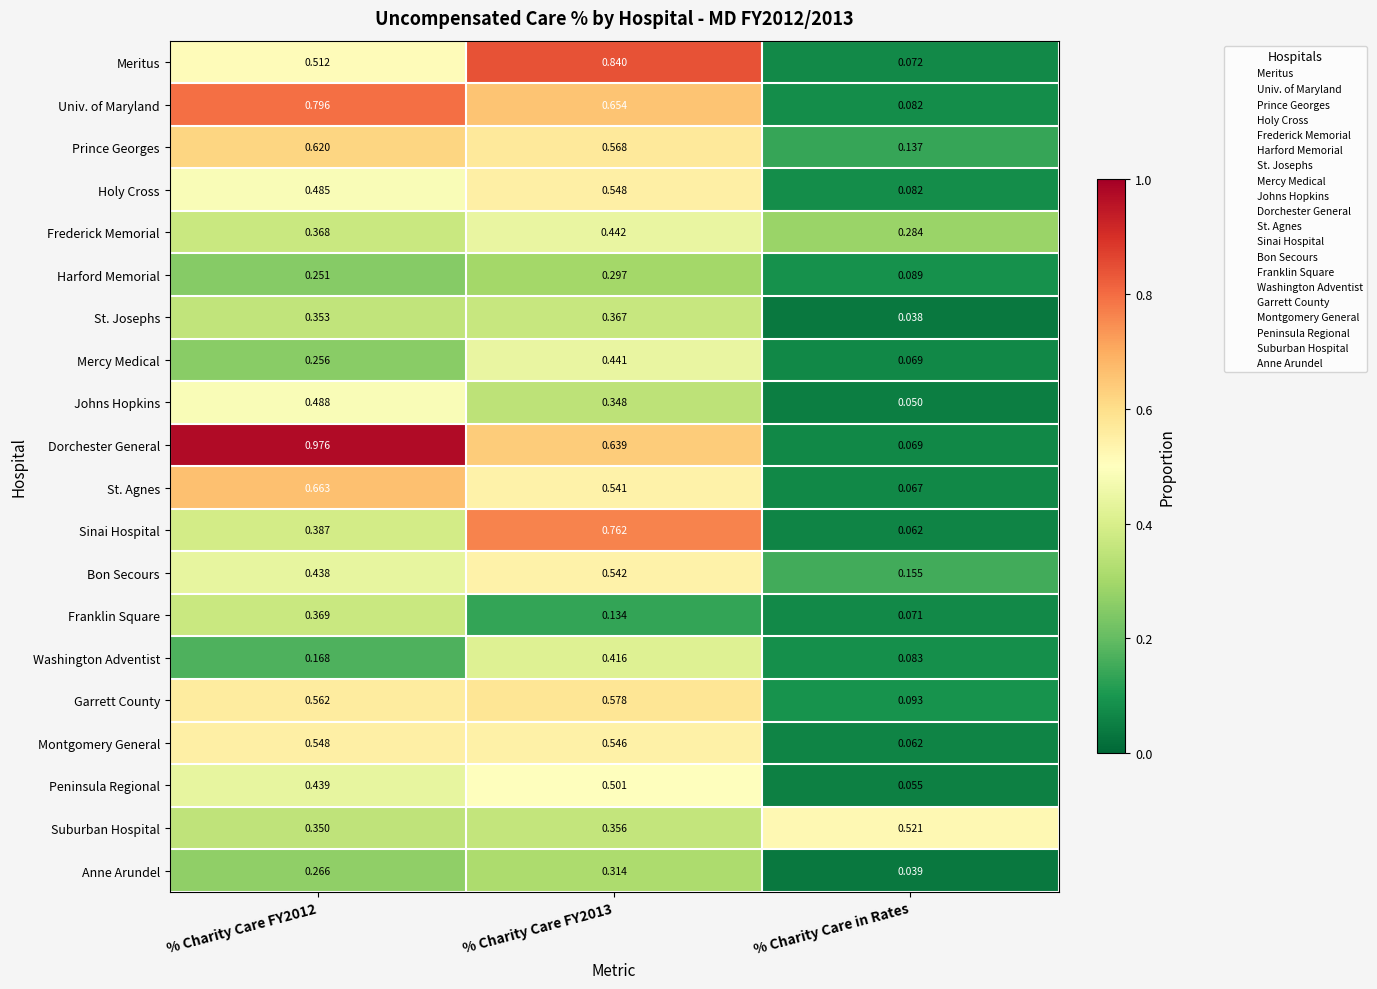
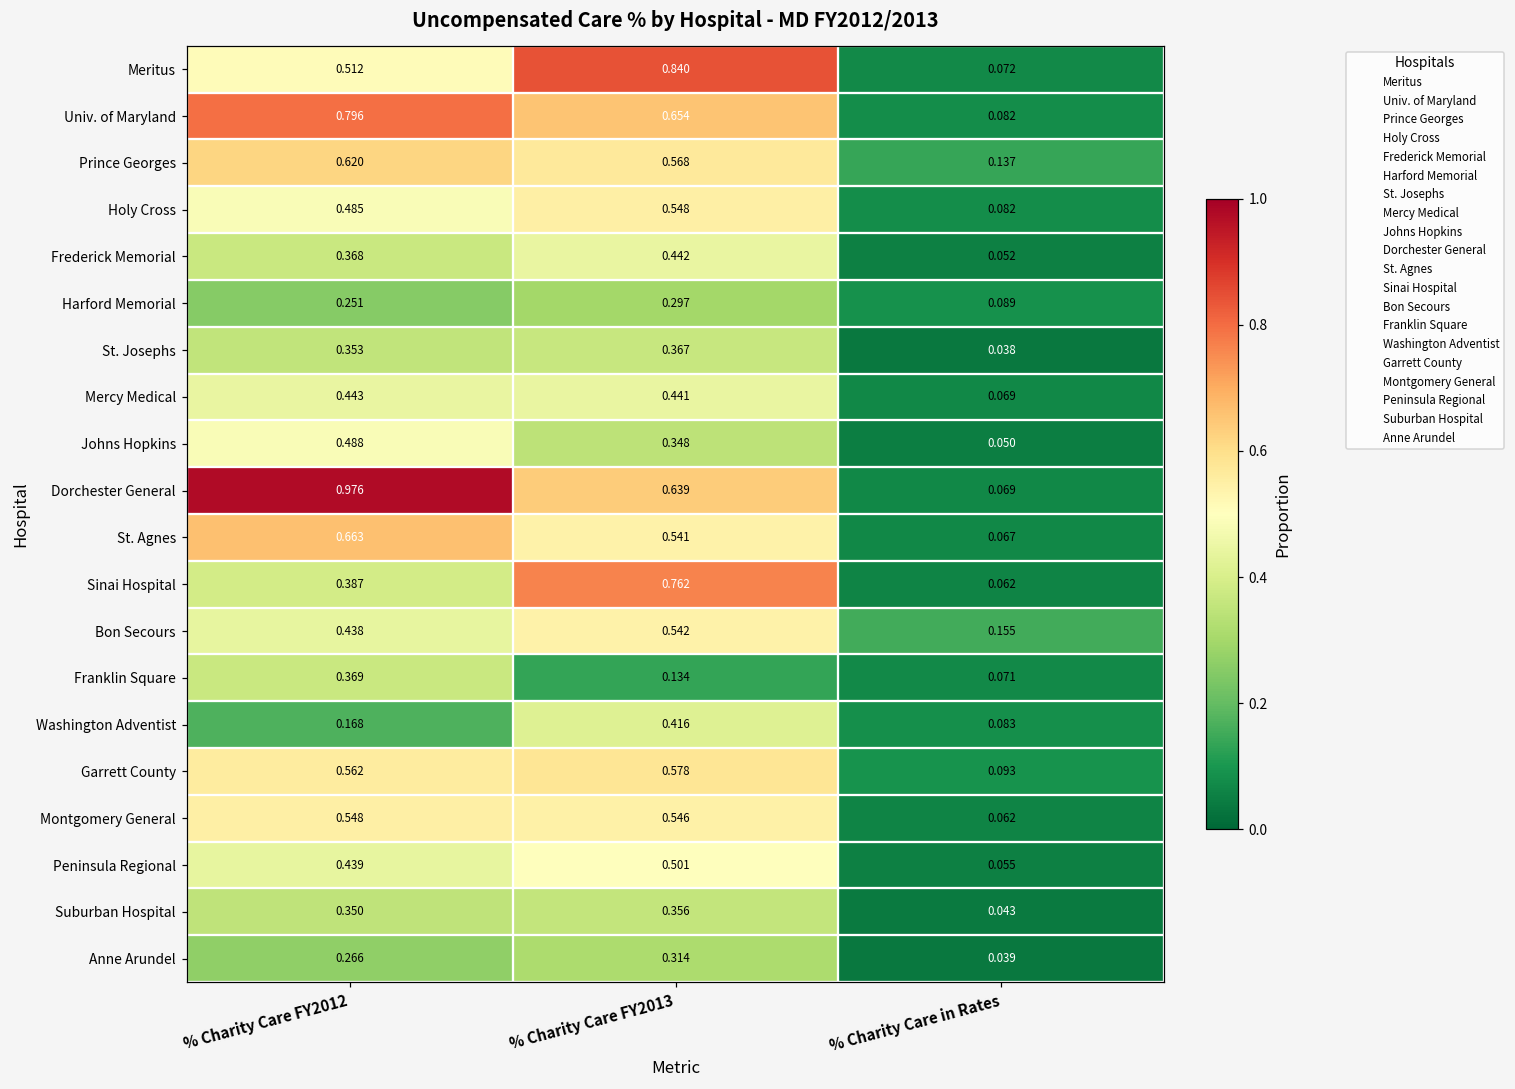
  {
    "Meritus": {
      "% Charity Care FY2012": 0.512,
      "% Charity Care FY2013": 0.840,
      "% Charity Care in Rates": 0.072
    },
    "Univ. of Maryland": {
      "% Charity Care FY2012": 0.796,
      "% Charity Care FY2013": 0.654,
      "% Charity Care in Rates": 0.082
    },
    "Prince Georges": {
      "% Charity Care FY2012": 0.620,
      "% Charity Care FY2013": 0.568,
      "% Charity Care in Rates": 0.137
    },
    "Holy Cross": {
      "% Charity Care FY2012": 0.485,
      "% Charity Care FY2013": 0.548,
      "% Charity Care in Rates": 0.082
    },
    "Frederick Memorial": {
      "% Charity Care FY2012": 0.368,
      "% Charity Care FY2013": 0.442,
-     "% Charity Care in Rates": 0.284
+     "% Charity Care in Rates": 0.052
    },
    "Harford Memorial": {
      "% Charity Care FY2012": 0.251,
      "% Charity Care FY2013": 0.297,
      "% Charity Care in Rates": 0.089
    },
    "St. Josephs": {
      "% Charity Care FY2012": 0.353,
      "% Charity Care FY2013": 0.367,
      "% Charity Care in Rates": 0.038
    },
    "Mercy Medical": {
-     "% Charity Care FY2012": 0.256,
+     "% Charity Care FY2012": 0.443,
      "% Charity Care FY2013": 0.441,
      "% Charity Care in Rates": 0.069
    },
    "Johns Hopkins": {
      "% Charity Care FY2012": 0.488,
      "% Charity Care FY2013": 0.348,
      "% Charity Care in Rates": 0.050
    },
    "Dorchester General": {
      "% Charity Care FY2012": 0.976,
      "% Charity Care FY2013": 0.639,
      "% Charity Care in Rates": 0.069
    },
    "St. Agnes": {
      "% Charity Care FY2012": 0.663,
      "% Charity Care FY2013": 0.541,
      "% Charity Care in Rates": 0.067
    },
    "Sinai Hospital": {
      "% Charity Care FY2012": 0.387,
      "% Charity Care FY2013": 0.762,
      "% Charity Care in Rates": 0.062
    },
    "Bon Secours": {
      "% Charity Care FY2012": 0.438,
      "% Charity Care FY2013": 0.542,
      "% Charity Care in Rates": 0.155
    },
    "Franklin Square": {
      "% Charity Care FY2012": 0.369,
      "% Charity Care FY2013": 0.134,
      "% Charity Care in Rates": 0.071
    },
    "Washington Adventist": {
      "% Charity Care FY2012": 0.168,
      "% Charity Care FY2013": 0.416,
      "% Charity Care in Rates": 0.083
    },
    "Garrett County": {
      "% Charity Care FY2012": 0.562,
      "% Charity Care FY2013": 0.578,
      "% Charity Care in Rates": 0.093
    },
    "Montgomery General": {
      "% Charity Care FY2012": 0.548,
      "% Charity Care FY2013": 0.546,
      "% Charity Care in Rates": 0.062
    },
    "Peninsula Regional": {
      "% Charity Care FY2012": 0.439,
      "% Charity Care FY2013": 0.501,
      "% Charity Care in Rates": 0.055
    },
    "Suburban Hospital": {
      "% Charity Care FY2012": 0.350,
      "% Charity Care FY2013": 0.356,
-     "% Charity Care in Rates": 0.521
+     "% Charity Care in Rates": 0.043
    },
    "Anne Arundel": {
      "% Charity Care FY2012": 0.266,
      "% Charity Care FY2013": 0.314,
      "% Charity Care in Rates": 0.039
    }
  }
